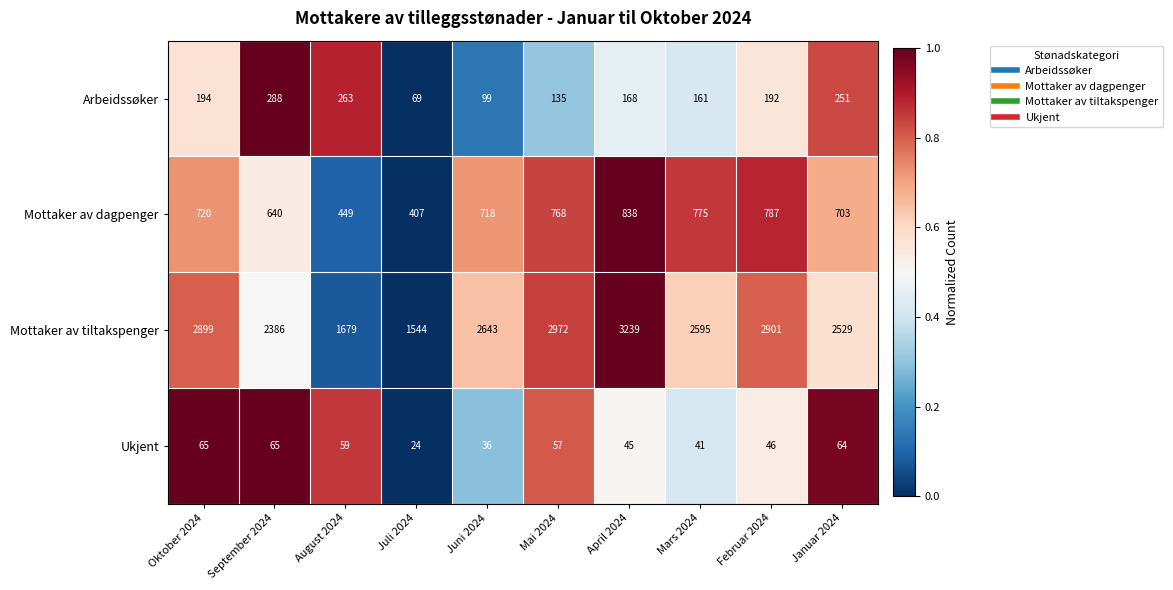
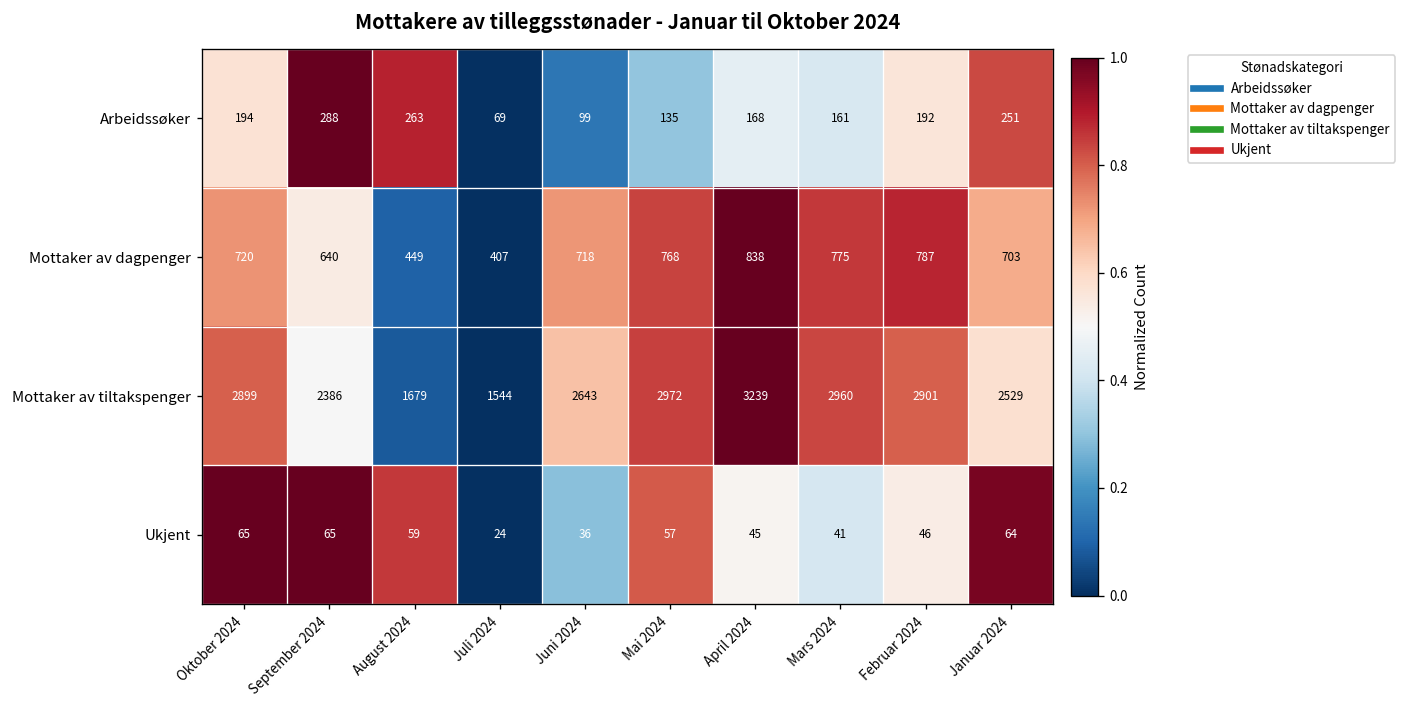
  {
    "Arbeidssøker": {
      "Oktober 2024": 194,
      "September 2024": 288,
      "August 2024": 263,
      "Juli 2024": 69,
      "Juni 2024": 99,
      "Mai 2024": 135,
      "April 2024": 168,
      "Mars 2024": 161,
      "Februar 2024": 192,
      "Januar 2024": 251
    },
    "Mottaker av dagpenger": {
      "Oktober 2024": 720,
      "September 2024": 640,
      "August 2024": 449,
      "Juli 2024": 407,
      "Juni 2024": 718,
      "Mai 2024": 768,
      "April 2024": 838,
      "Mars 2024": 775,
      "Februar 2024": 787,
      "Januar 2024": 703
    },
    "Mottaker av tiltakspenger": {
      "Oktober 2024": 2899,
      "September 2024": 2386,
      "August 2024": 1679,
      "Juli 2024": 1544,
      "Juni 2024": 2643,
      "Mai 2024": 2972,
      "April 2024": 3239,
-     "Mars 2024": 2595,
+     "Mars 2024": 2960,
      "Februar 2024": 2901,
      "Januar 2024": 2529
    },
    "Ukjent": {
      "Oktober 2024": 65,
      "September 2024": 65,
      "August 2024": 59,
      "Juli 2024": 24,
      "Juni 2024": 36,
      "Mai 2024": 57,
      "April 2024": 45,
      "Mars 2024": 41,
      "Februar 2024": 46,
      "Januar 2024": 64
    }
  }
